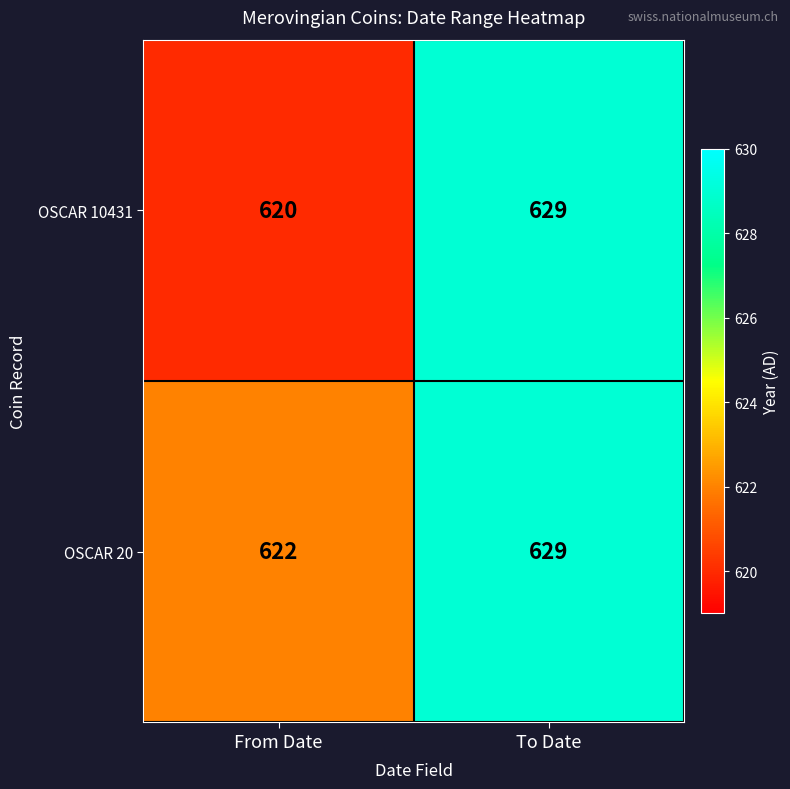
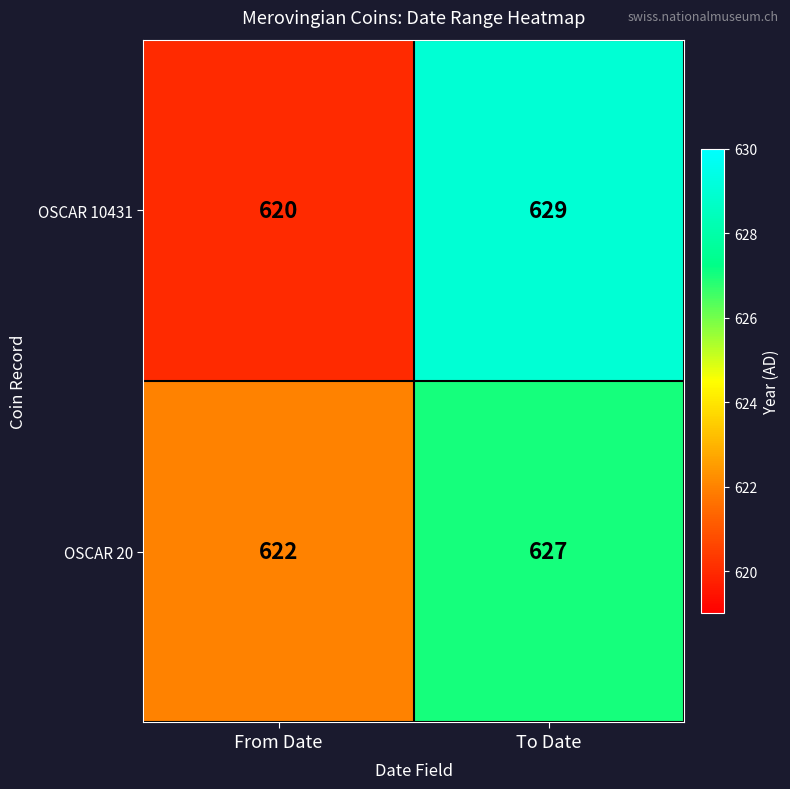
  {
    "OSCAR 10431": {
      "From Date": 620,
      "To Date": 629
    },
    "OSCAR 20": {
      "From Date": 622,
-     "To Date": 629
+     "To Date": 627
    }
  }
